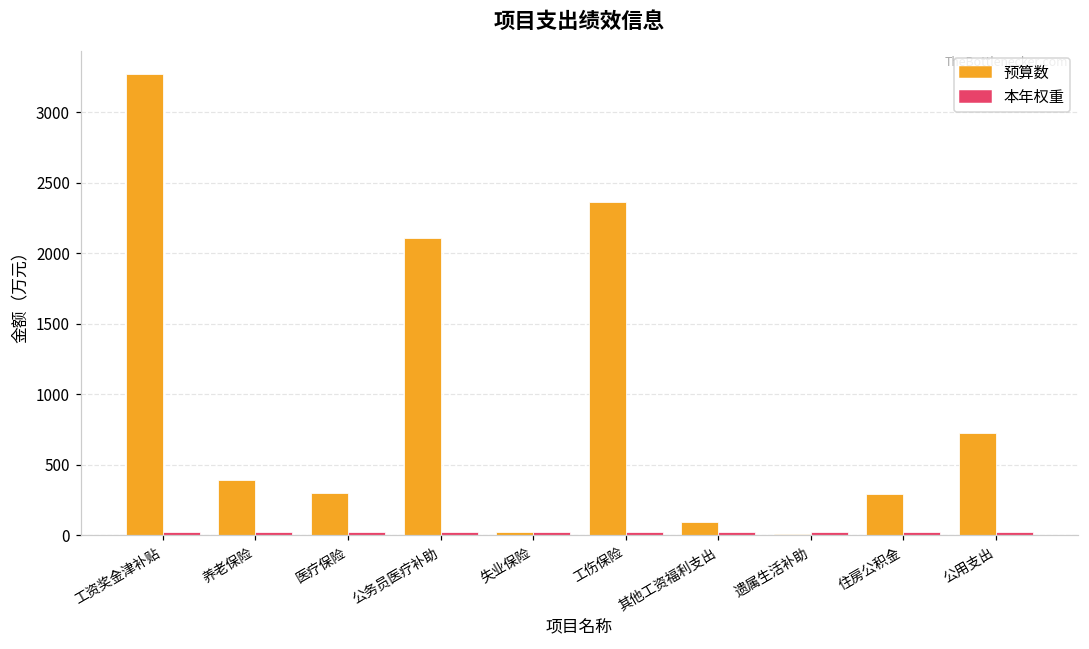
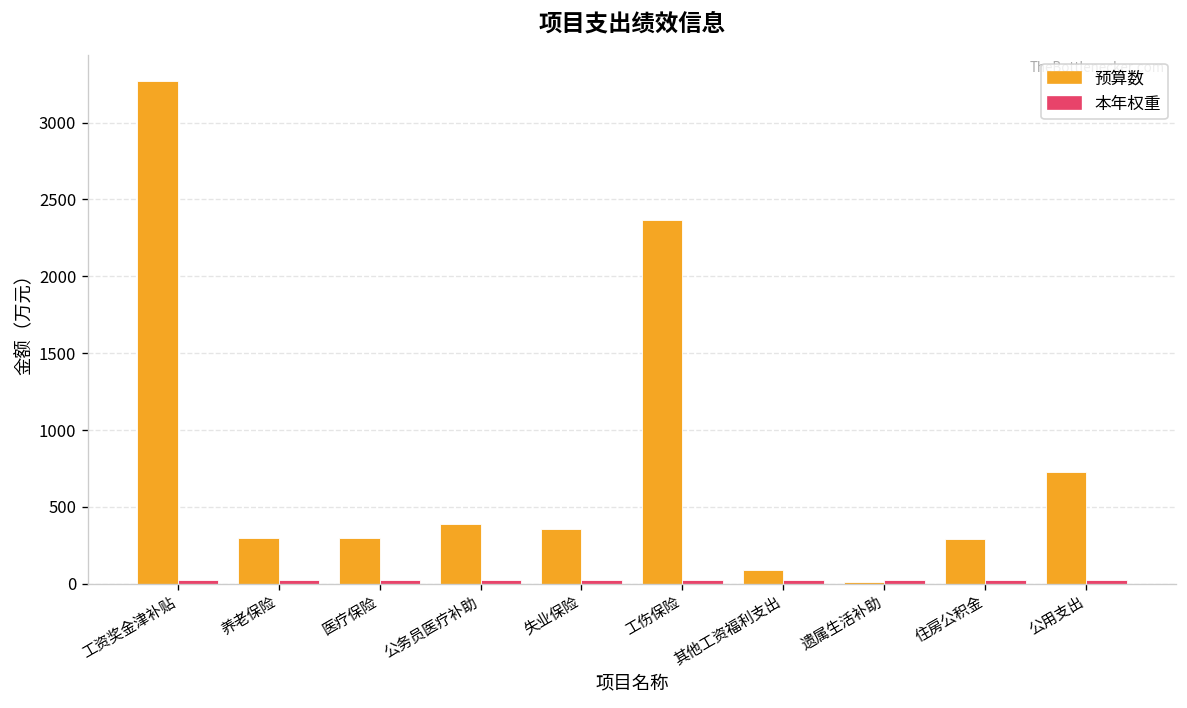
  {
    "预算数": {
      "工资奖金津补贴": 3270,
-     "养老保险": 390,
+     "养老保险": 290,
      "医疗保险": 300,
-     "公务员医疗补助": 2110,
-     "失业保险": 20,
+     "公务员医疗补助": 390,
+     "失业保险": 360,
      "工伤保险": 2360,
      "其他工资福利支出": 90,
      "住房公积金": 290,
      "公用支出": 730
    },
    "本年权重": {
      "工资奖金津补贴": 20,
      "养老保险": 20,
      "医疗保险": 20,
      "公务员医疗补助": 20,
      "失业保险": 20,
      "工伤保险": 20,
      "其他工资福利支出": 20,
      "遗属生活补助": 20,
      "住房公积金": 20,
      "公用支出": 20
    }
  }
